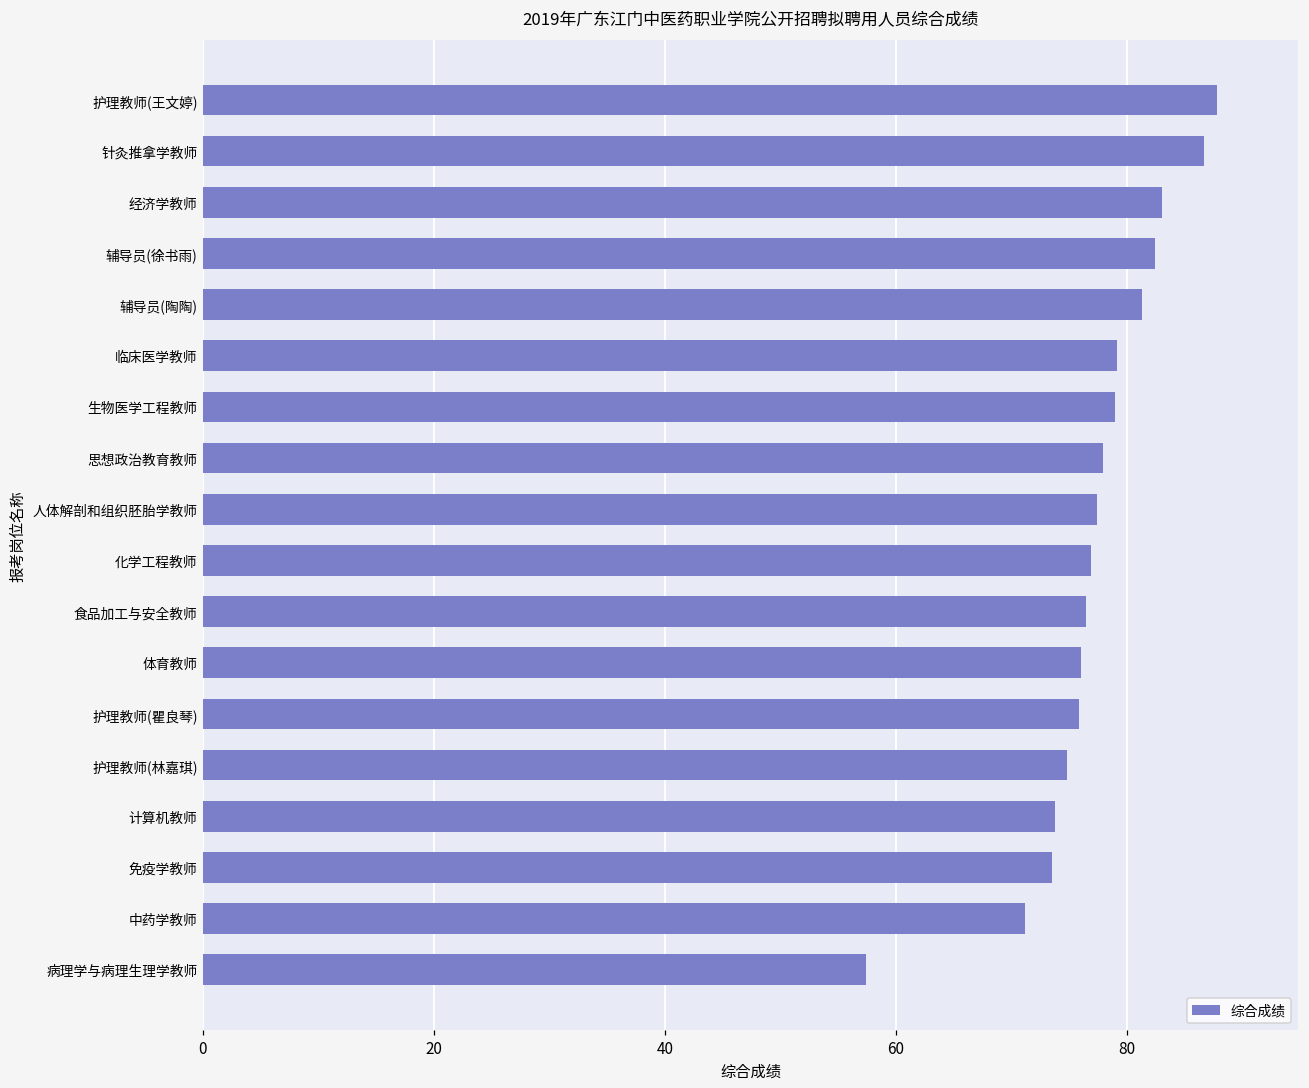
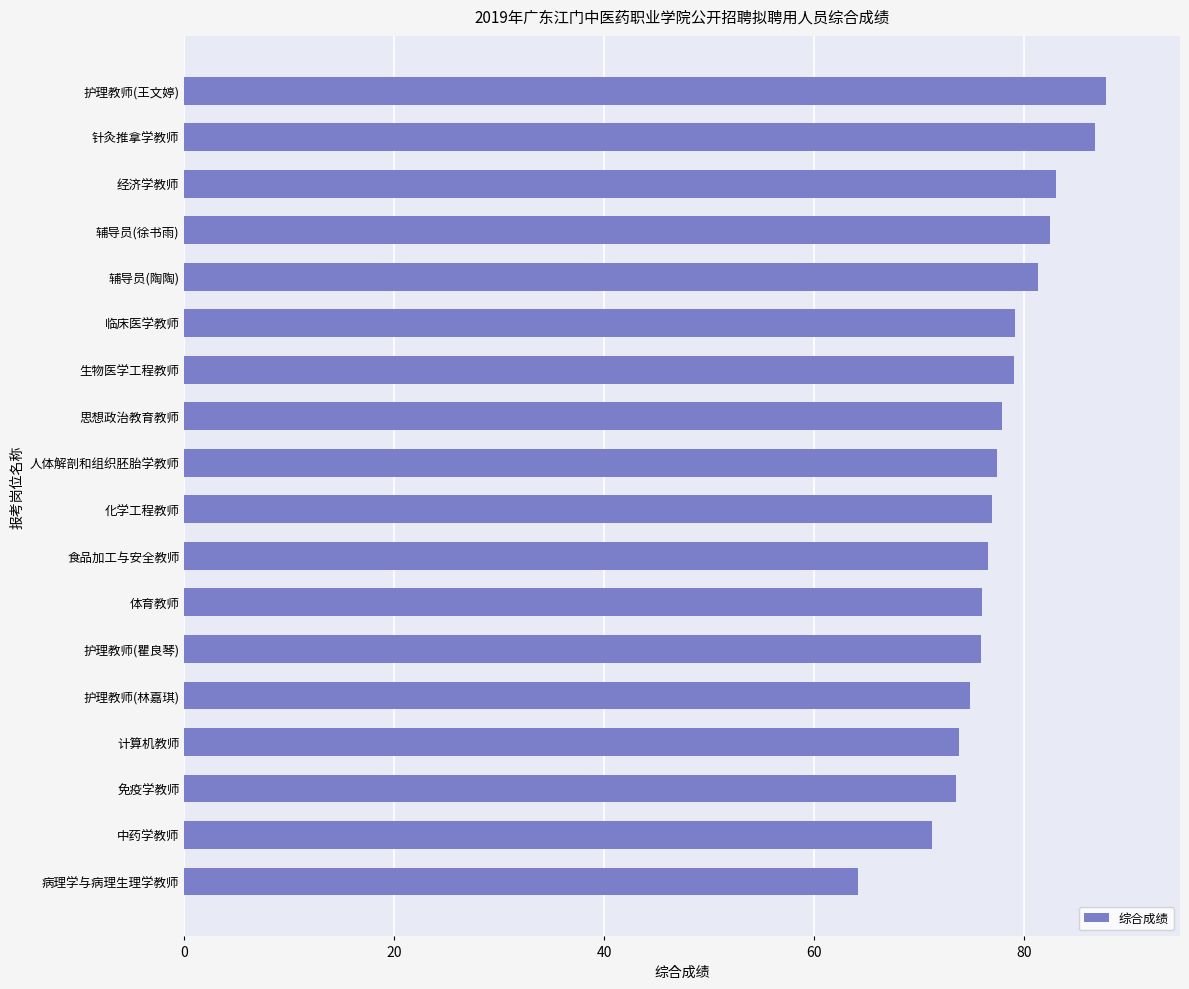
  {
    "护理教师(王文婷)": 87.8,
    "针灸推拿学教师": 86.7,
    "经济学教师": 83.0,
    "辅导员(徐书雨)": 82.4,
    "辅导员(陶陶)": 81.3,
    "临床医学教师": 79.1,
    "生物医学工程教师": 79.0,
    "思想政治教育教师": 77.9,
    "人体解剖和组织胚胎学教师": 77.4,
    "化学工程教师": 76.9,
    "食品加工与安全教师": 76.5,
    "体育教师": 76.0,
    "护理教师(瞿良琴)": 75.9,
    "护理教师(林嘉琪)": 74.8,
    "计算机教师": 73.8,
    "免疫学教师": 73.5,
    "中药学教师": 71.2,
-   "病理学与病理生理学教师": 57.4
+   "病理学与病理生理学教师": 64.2
  }
